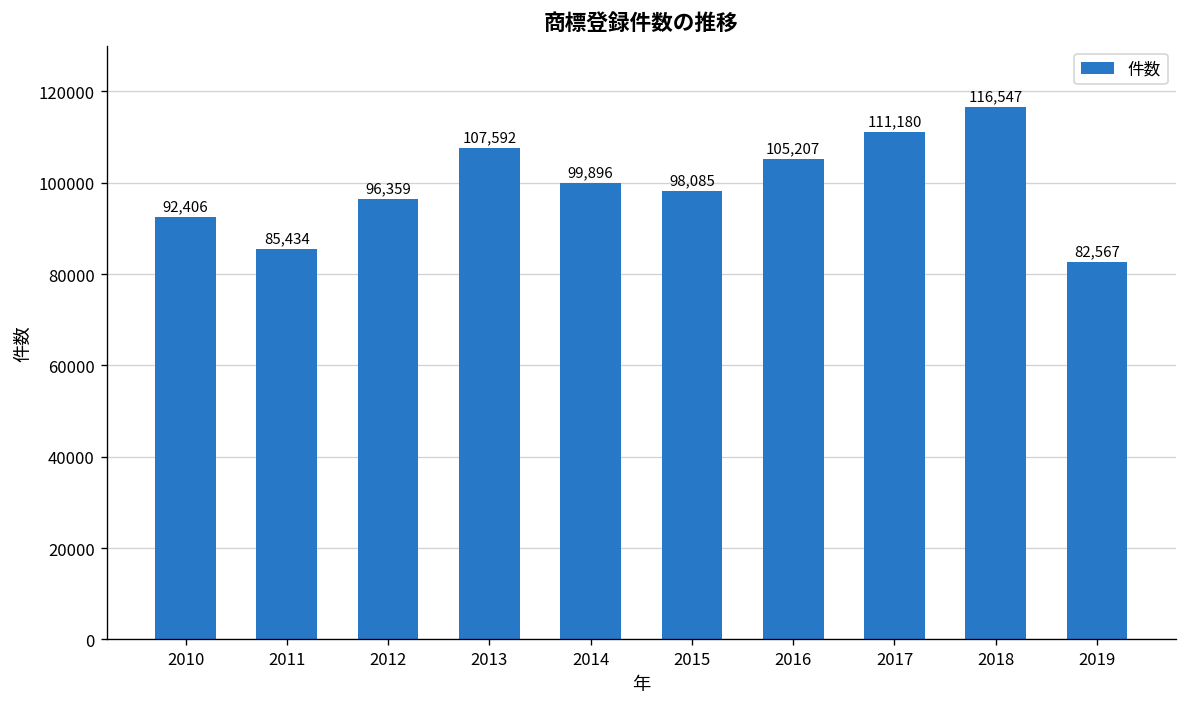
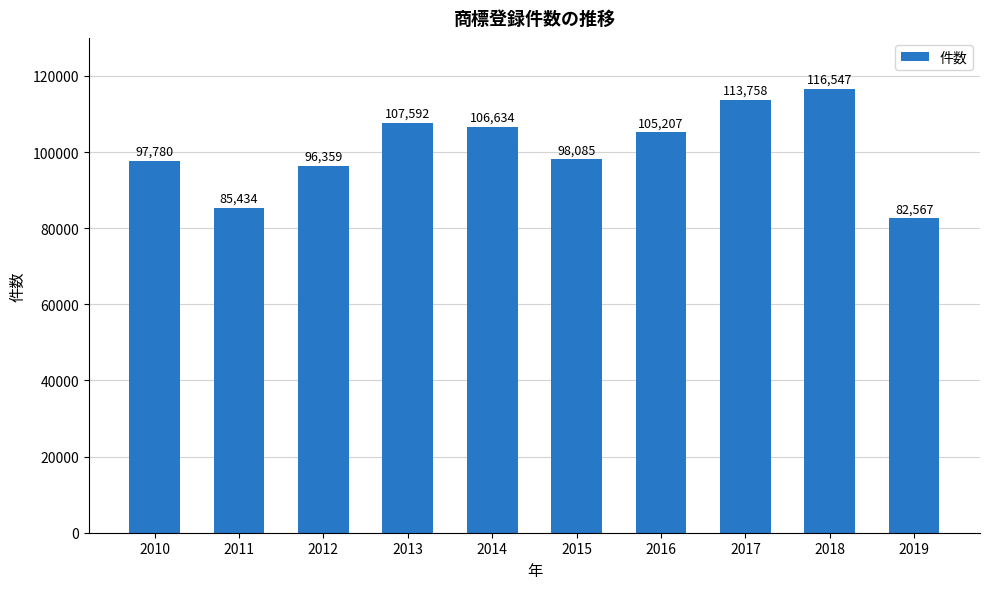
  {
-   "2010": "92,406",
+   "2010": "97,780",
    "2011": "85,434",
    "2012": "96,359",
    "2013": "107,592",
-   "2014": "99,896",
+   "2014": "106,634",
    "2015": "98,085",
    "2016": "105,207",
-   "2017": "111,180",
+   "2017": "113,758",
    "2018": "116,547",
    "2019": "82,567"
  }
